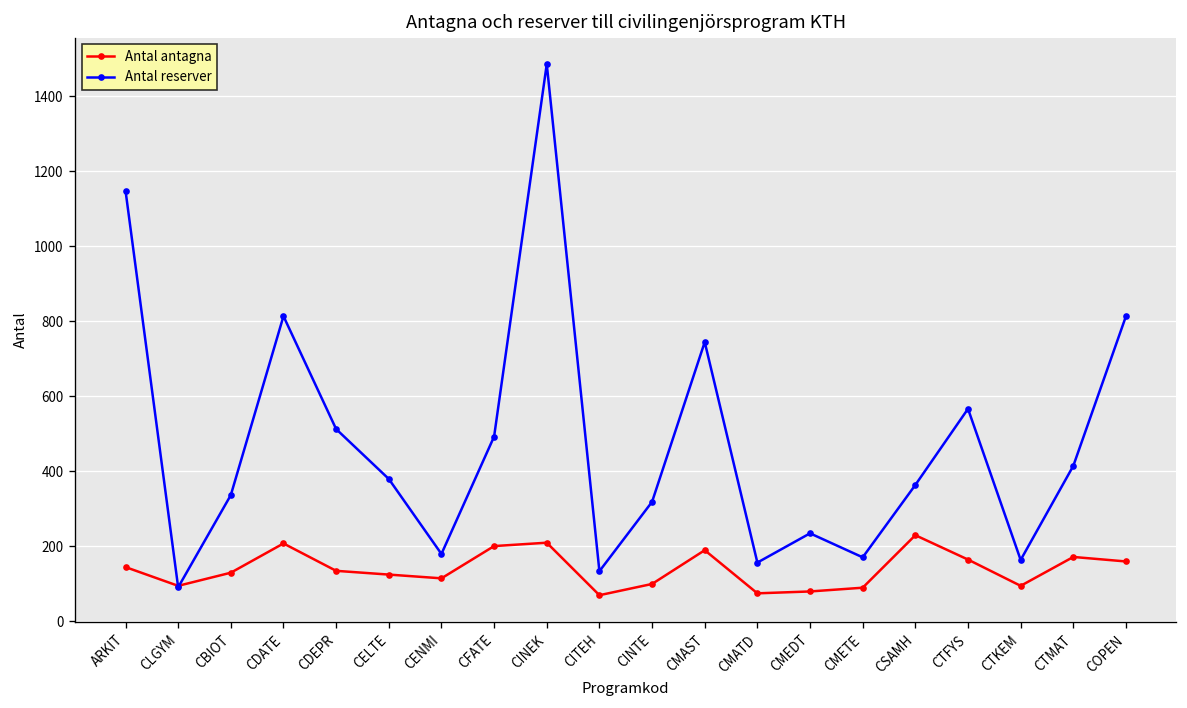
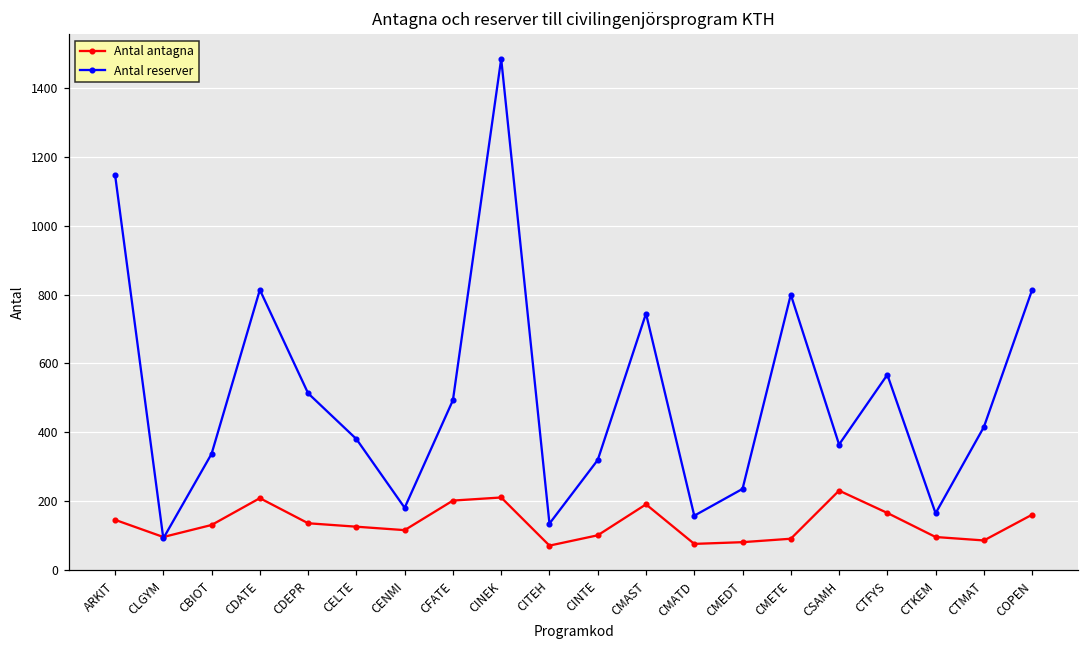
  {
    "Antal antagna": {
      "ARKIT": 150,
      "CBIOT": 130,
      "CDATE": 210,
      "CDEPR": 140,
      "CELTE": 130,
      "CENMI": 120,
      "CFATE": 200,
      "CINEK": 210,
      "CITEH": 70,
      "CINTE": 100,
      "CMAST": 190,
      "CMATD": 80,
      "CMEDT": 80,
      "CMETE": 90,
      "CSAMH": 230,
      "CTFYS": 170,
      "CTKEM": 100,
-     "CTMAT": 170,
+     "CTMAT": 90,
      "COPEN": 160
    },
    "Antal reserver": {
      "ARKIT": 1150,
      "CBIOT": 340,
      "CDATE": 810,
      "CDEPR": 510,
      "CELTE": 380,
      "CENMI": 180,
      "CFATE": 490,
      "CINEK": 1490,
      "CITEH": 130,
      "CINTE": 320,
      "CMAST": 750,
      "CMATD": 160,
      "CMEDT": 240,
-     "CMETE": 170,
+     "CMETE": 800,
      "CSAMH": 360,
      "CTFYS": 570,
      "CTKEM": 160,
      "CTMAT": 420,
      "COPEN": 810
    }
  }
